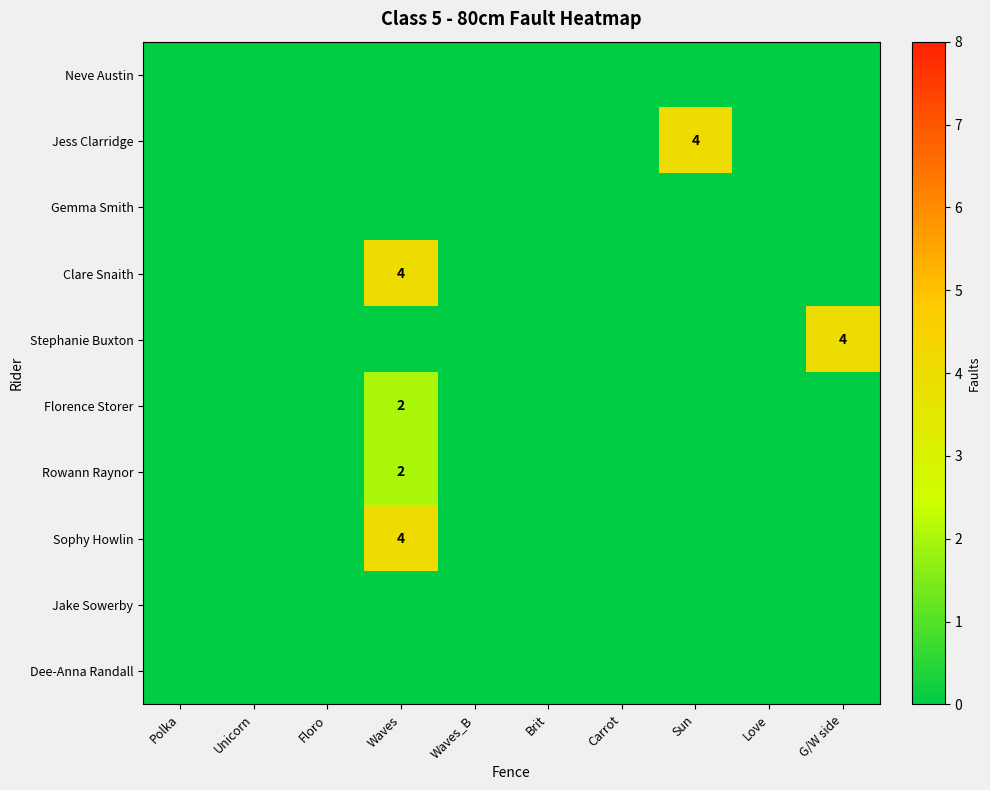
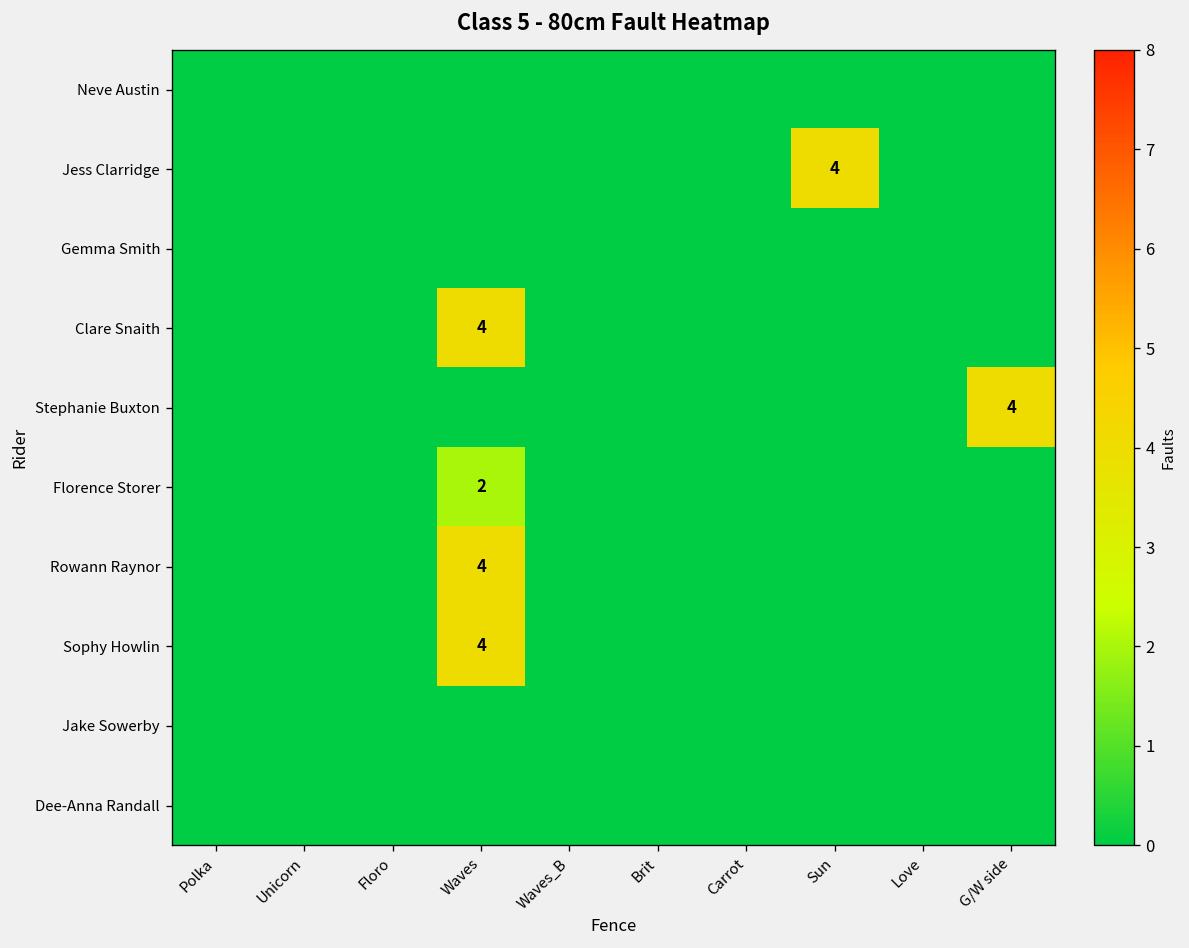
  {
    "Jess Clarridge": {
      "Sun": 4
    },
    "Clare Snaith": {
      "Waves": 4
    },
    "Stephanie Buxton": {
      "G/W side": 4
    },
    "Florence Storer": {
      "Waves": 2
    },
    "Rowann Raynor": {
-     "Waves": 2
+     "Waves": 4
    },
    "Sophy Howlin": {
      "Waves": 4
    }
  }
